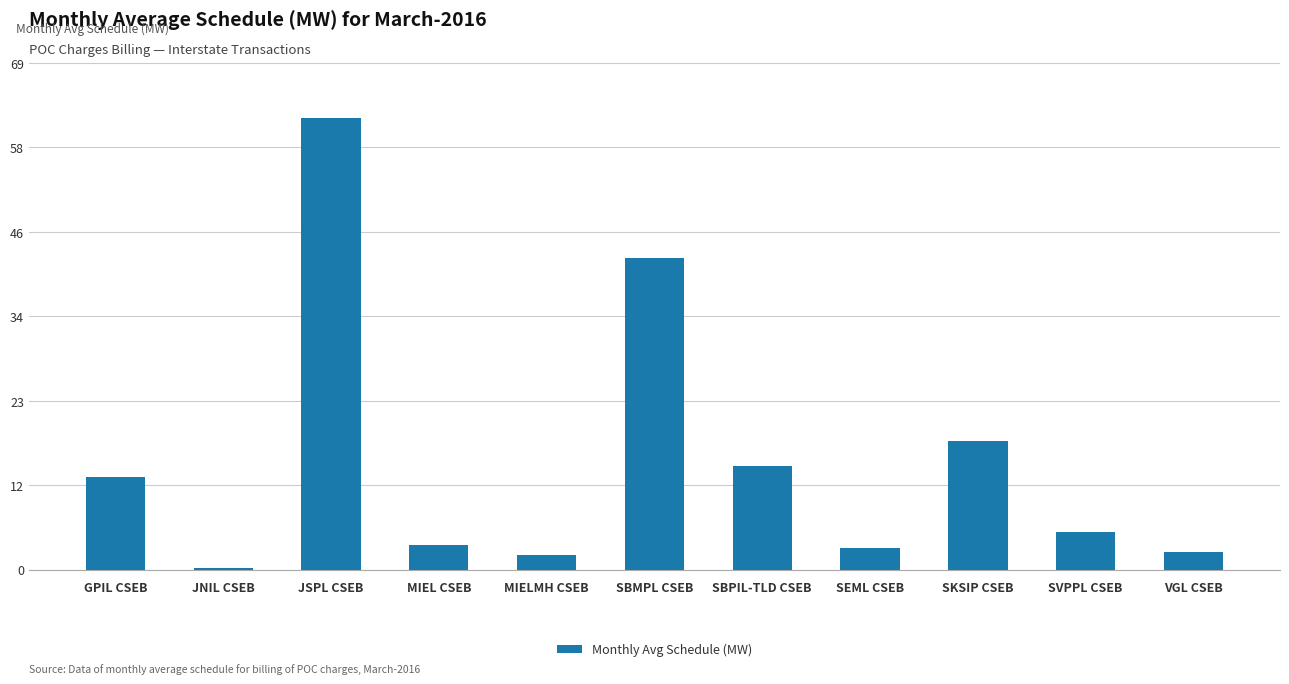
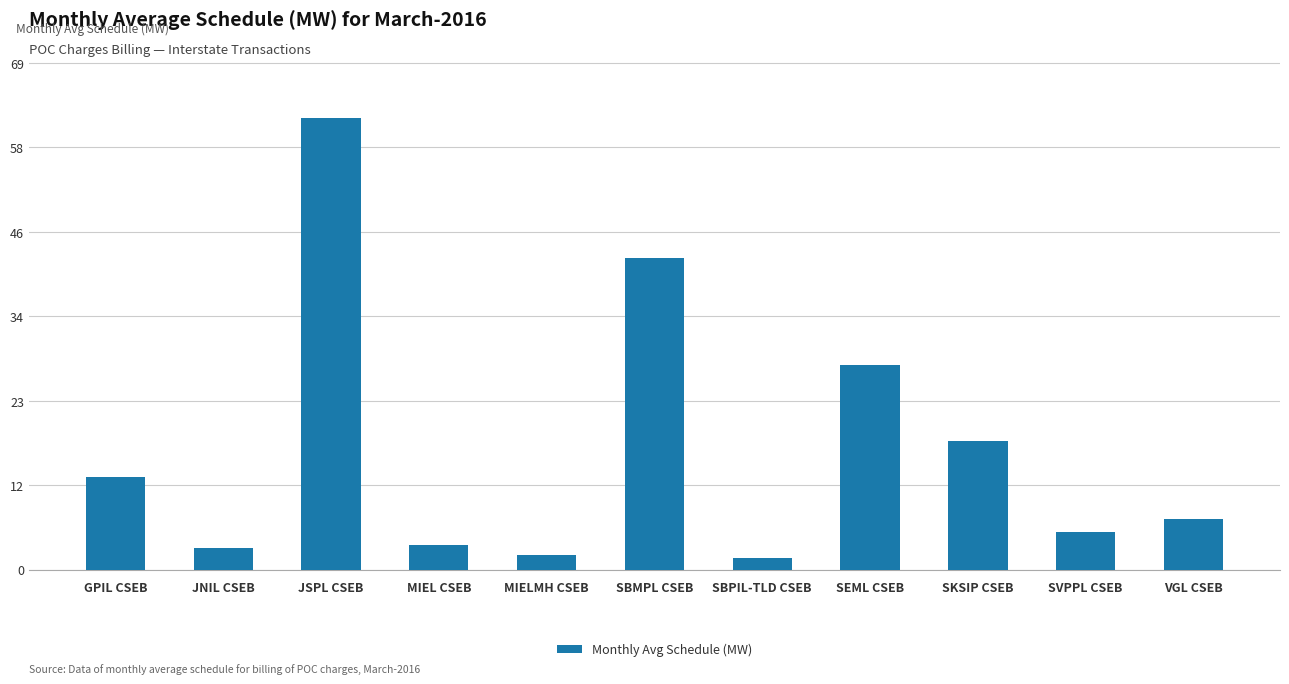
  {
    "GPIL CSEB": 13,
-   "JNIL CSEB": 0,
+   "JNIL CSEB": 3,
    "JSPL CSEB": 61,
    "MIEL CSEB": 3,
    "MIELMH CSEB": 2,
    "SBMPL CSEB": 42,
-   "SBPIL-TLD CSEB": 14,
-   "SEML CSEB": 3,
+   "SBPIL-TLD CSEB": 2,
+   "SEML CSEB": 28,
    "SKSIP CSEB": 18,
    "SVPPL CSEB": 5,
-   "VGL CSEB": 2
+   "VGL CSEB": 7
  }
